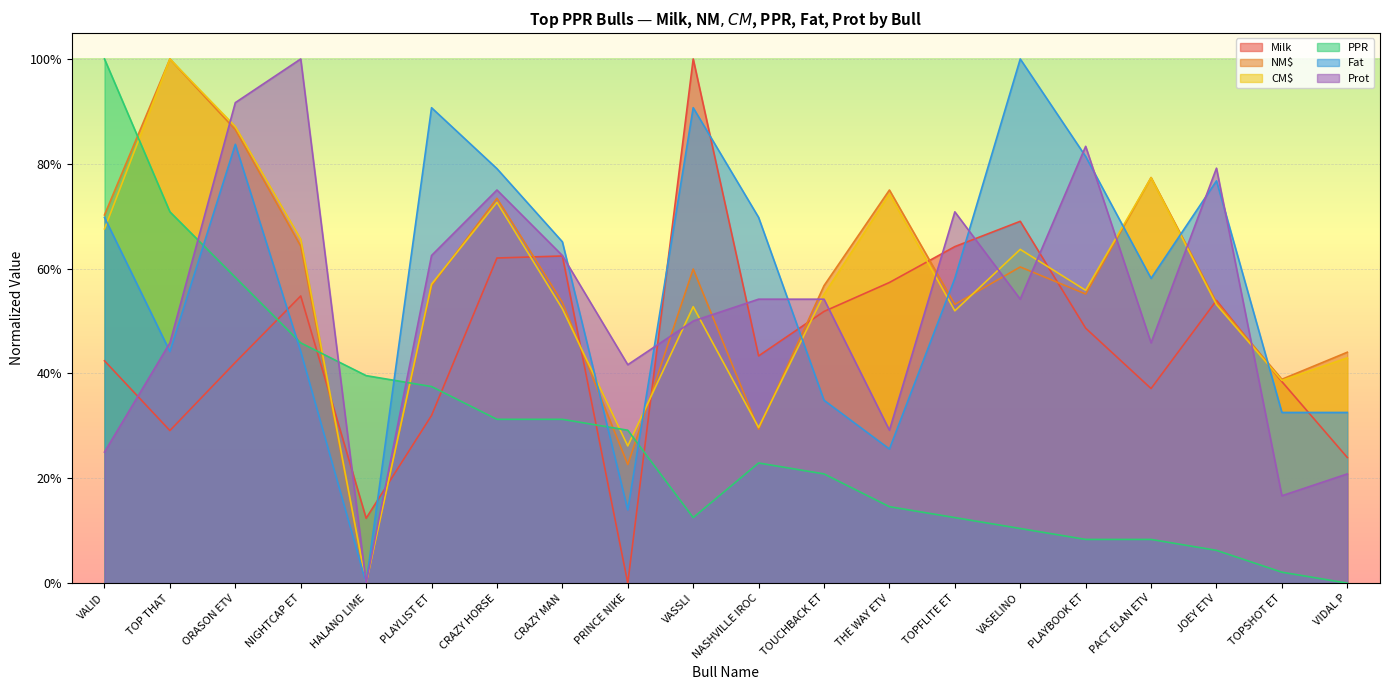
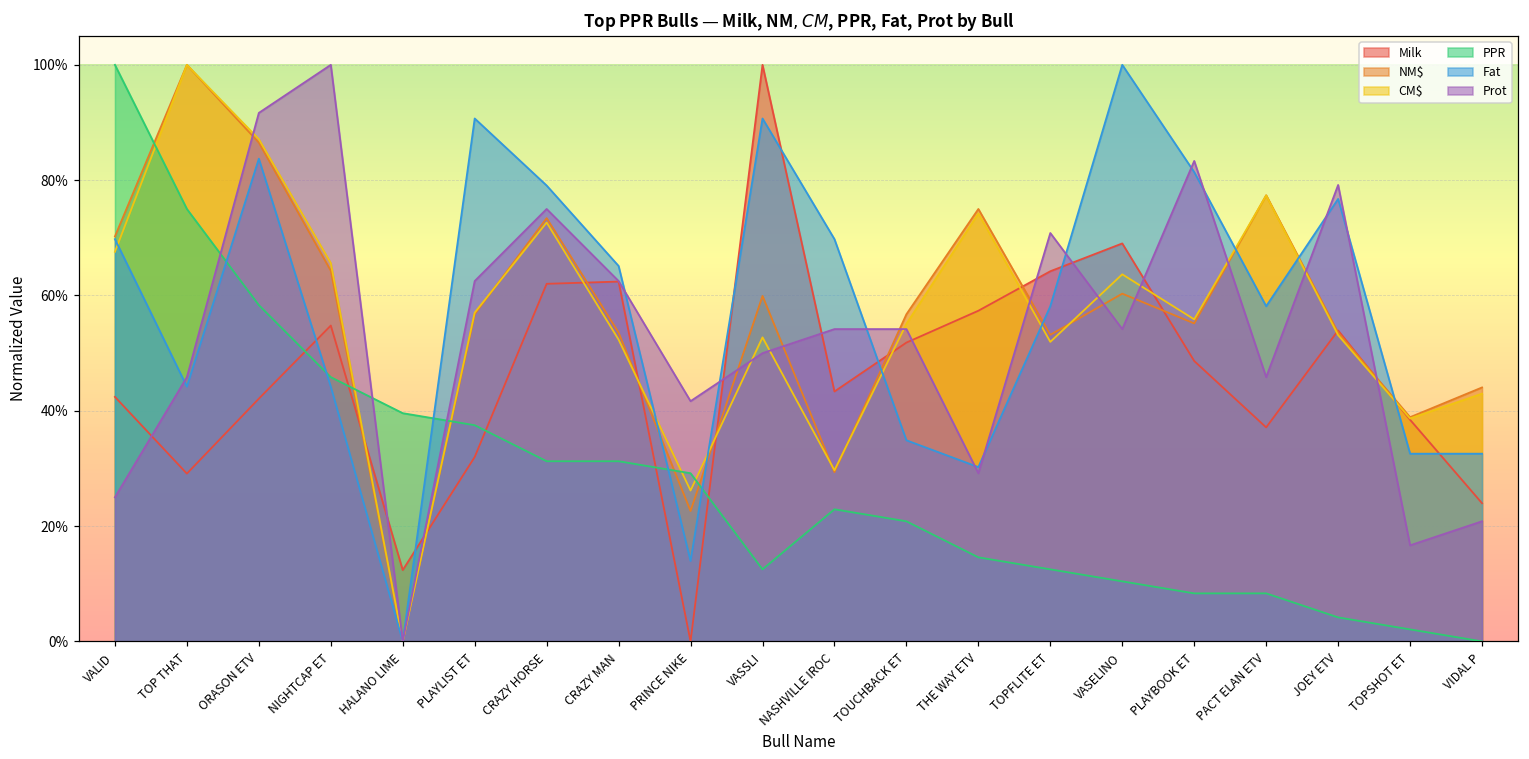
  {
    "CM$": {
      "VALID": "68%",
      "ORASON ETV": "87%",
      "NIGHTCAP ET": "66%",
      "CRAZY HORSE": "73%",
      "CRAZY MAN": "52%",
      "PRINCE NIKE": "26%",
      "VASSLI": "53%",
      "TOUCHBACK ET": "55%",
      "THE WAY ETV": "74%",
      "TOPFLITE ET": "52%",
      "VASELINO": "64%",
      "PLAYBOOK ET": "56%",
      "VIDAL P": "43%"
    },
    "PPR": {
      "VALID": "100%",
-     "TOP THAT": "71%",
+     "TOP THAT": "75%",
      "ORASON ETV": "58%",
      "NIGHTCAP ET": "46%",
      "HALANO LIME": "40%",
      "PLAYLIST ET": "38%",
      "CRAZY HORSE": "31%",
      "CRAZY MAN": "31%",
      "PRINCE NIKE": "29%",
      "VASSLI": "13%",
      "NASHVILLE IROC": "23%",
      "TOUCHBACK ET": "21%",
      "THE WAY ETV": "15%",
      "TOPFLITE ET": "13%",
      "VASELINO": "10%",
      "PLAYBOOK ET": "8%",
      "PACT ELAN ETV": "8%",
-     "JOEY ETV": "6%",
+     "JOEY ETV": "4%",
      "TOPSHOT ET": "2%",
      "VIDAL P": "0%"
    },
    "Fat": {
      "TOP THAT": "44%",
      "ORASON ETV": "84%",
      "NIGHTCAP ET": "44%",
      "PLAYLIST ET": "91%",
      "CRAZY HORSE": "79%",
      "CRAZY MAN": "65%",
      "PRINCE NIKE": "14%",
      "VASSLI": "91%",
      "NASHVILLE IROC": "70%",
      "TOUCHBACK ET": "35%",
-     "THE WAY ETV": "26%",
+     "THE WAY ETV": "30%",
      "TOPFLITE ET": "58%",
      "VASELINO": "100%",
      "PLAYBOOK ET": "81%",
      "PACT ELAN ETV": "58%",
      "JOEY ETV": "77%",
      "TOPSHOT ET": "33%",
      "VIDAL P": "33%"
    },
    "Prot": {
      "VALID": "25%",
      "TOP THAT": "46%",
      "ORASON ETV": "92%",
      "NIGHTCAP ET": "100%",
      "PLAYLIST ET": "63%",
      "CRAZY HORSE": "75%",
      "PRINCE NIKE": "42%",
      "VASSLI": "50%",
      "NASHVILLE IROC": "54%",
      "TOUCHBACK ET": "54%",
      "THE WAY ETV": "29%",
      "TOPFLITE ET": "71%",
      "VASELINO": "54%",
      "PLAYBOOK ET": "83%",
      "PACT ELAN ETV": "46%",
      "JOEY ETV": "79%",
      "TOPSHOT ET": "17%",
      "VIDAL P": "21%"
    }
  }
